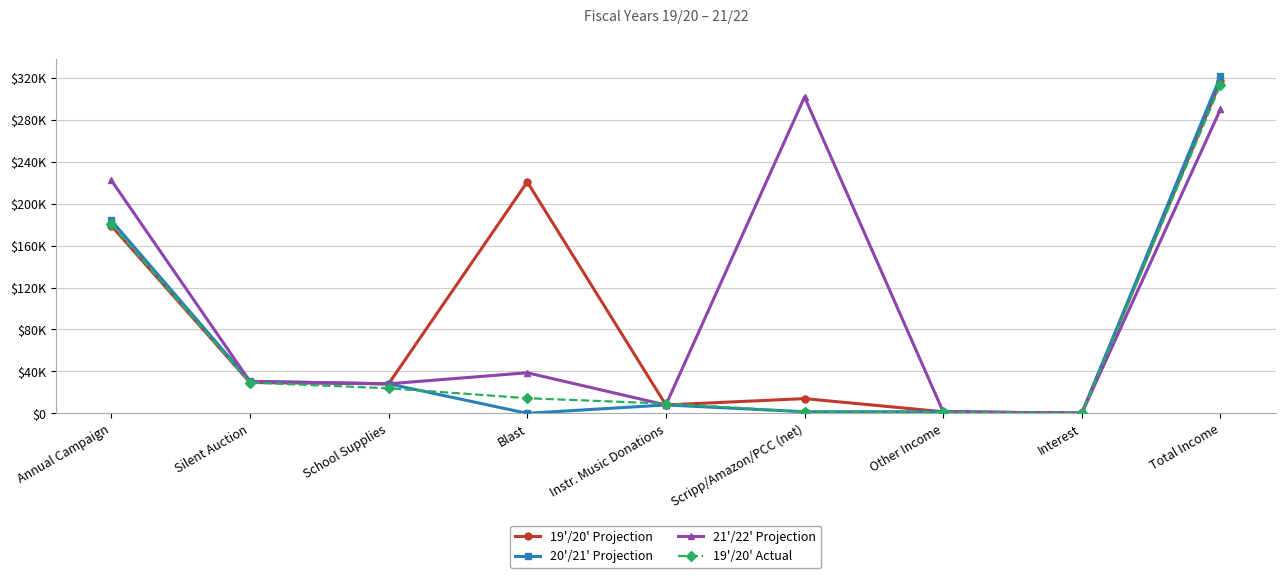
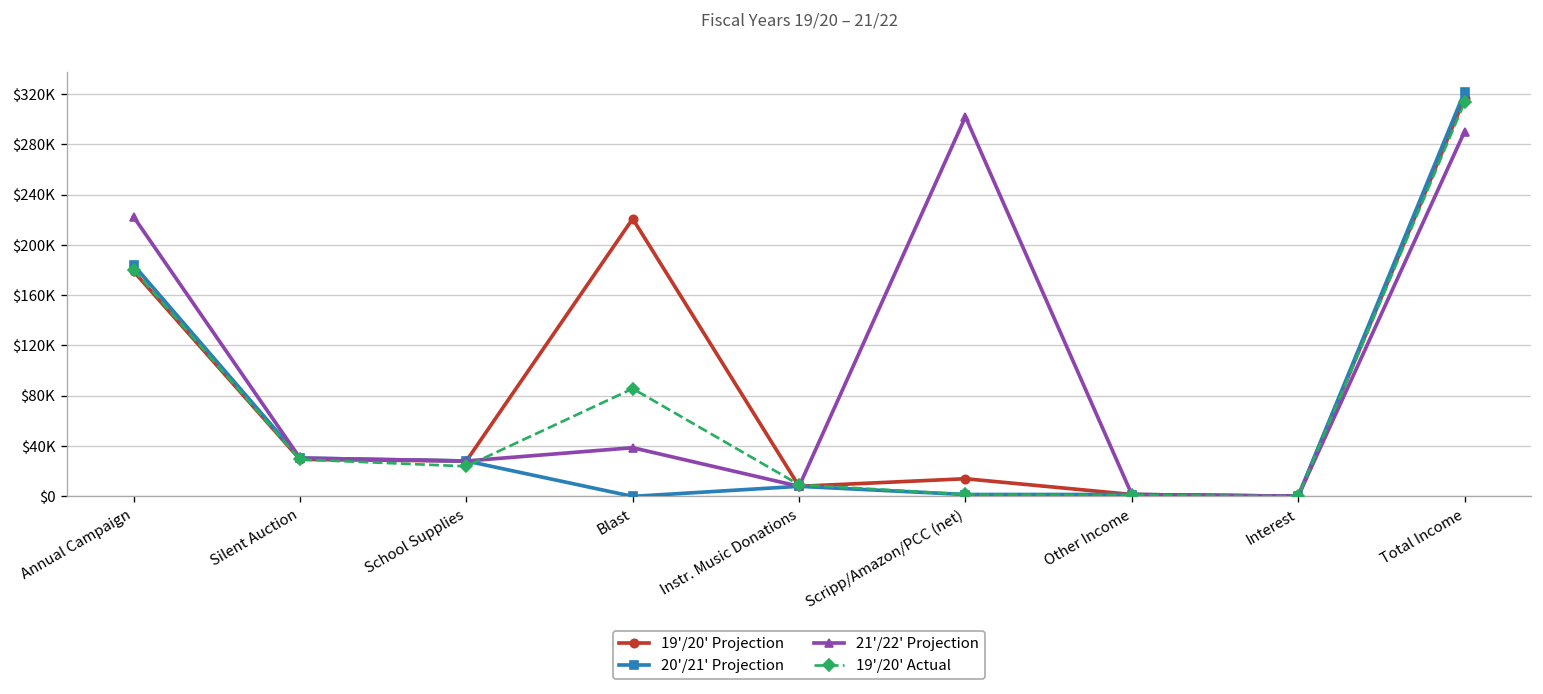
  {
    "19'/20' Projection": {
      "Blast": "$221000",
      "Scripp/Amazon/PCC (net)": "$14000",
      "Total Income": "$317000"
    },
    "20'/21' Projection": {
      "Annual Campaign": "$184000",
      "Blast": "$0",
      "Total Income": "$322000"
    },
    "21'/22' Projection": {
      "Annual Campaign": "$222000",
      "Blast": "$39000",
      "Scripp/Amazon/PCC (net)": "$302000",
      "Total Income": "$290000"
    },
    "19'/20' Actual": {
      "School Supplies": "$24000",
-     "Blast": "$14000",
+     "Blast": "$86000",
      "Total Income": "$313000"
    }
  }
